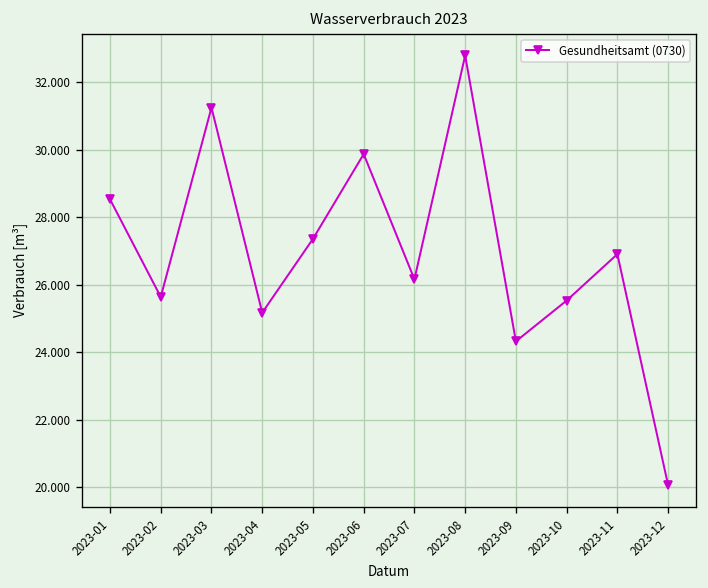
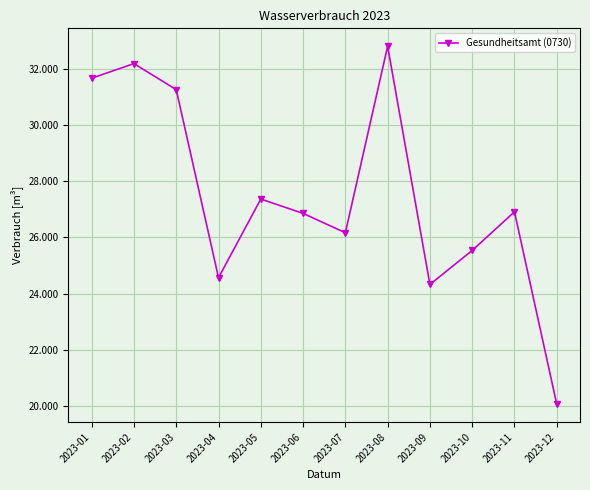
  {
-   "2023-01": 28.5,
-   "2023-02": 25.6,
+   "2023-01": 31.7,
+   "2023-02": 32.2,
    "2023-03": 31.3,
-   "2023-04": 25.2,
+   "2023-04": 24.6,
    "2023-05": 27.4,
-   "2023-06": 29.9,
+   "2023-06": 26.9,
    "2023-07": 26.2,
    "2023-08": 32.8,
    "2023-09": 24.3,
    "2023-10": 25.5,
    "2023-11": 26.9,
    "2023-12": 20.1
  }
